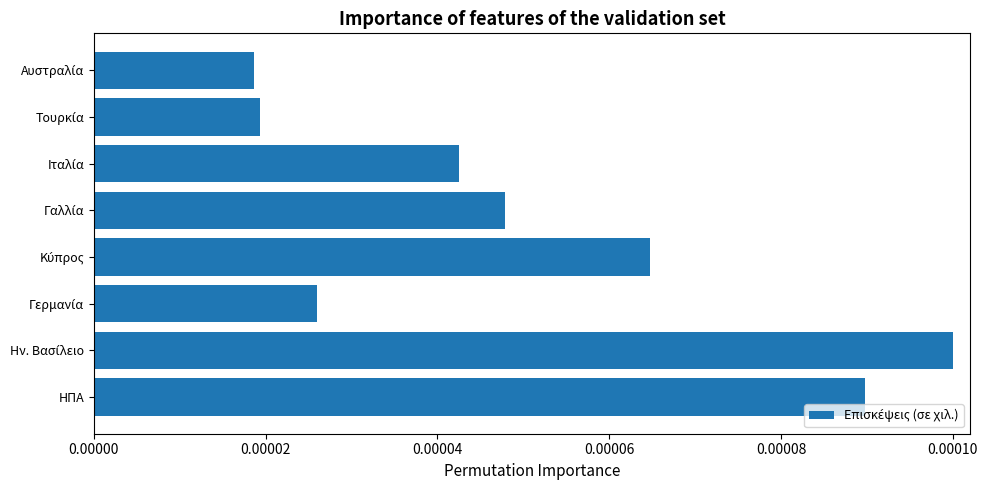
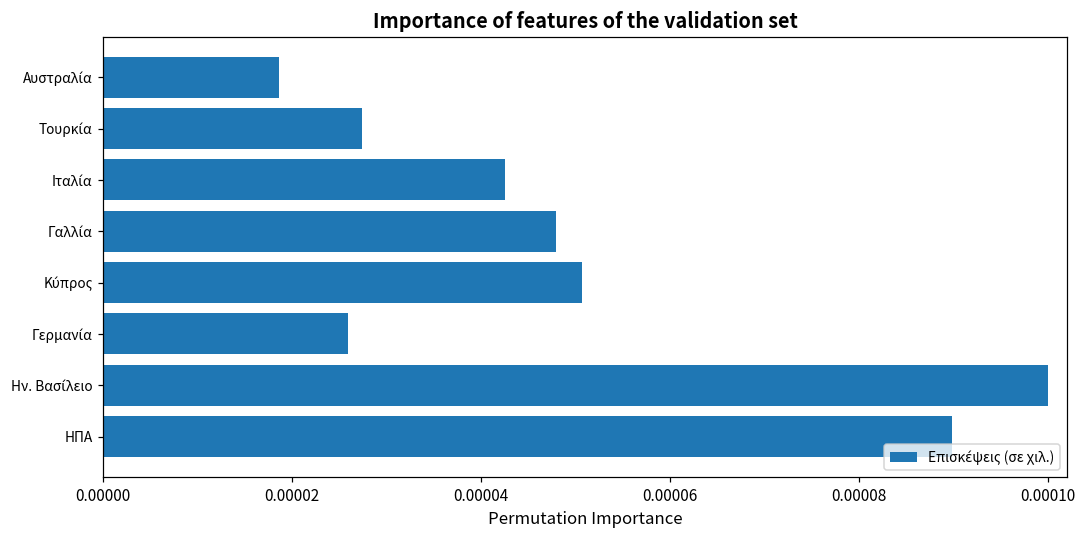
  {
    "Αυστραλία": 0.000019,
-   "Τουρκία": 0.000019,
+   "Τουρκία": 0.000027,
    "Ιταλία": 0.000043,
    "Γαλλία": 0.000048,
-   "Κύπρος": 0.000065,
+   "Κύπρος": 0.000051,
    "Γερμανία": 0.000026,
    "Ην. Βασίλειο": 0.000100,
    "ΗΠΑ": 0.000090
  }
